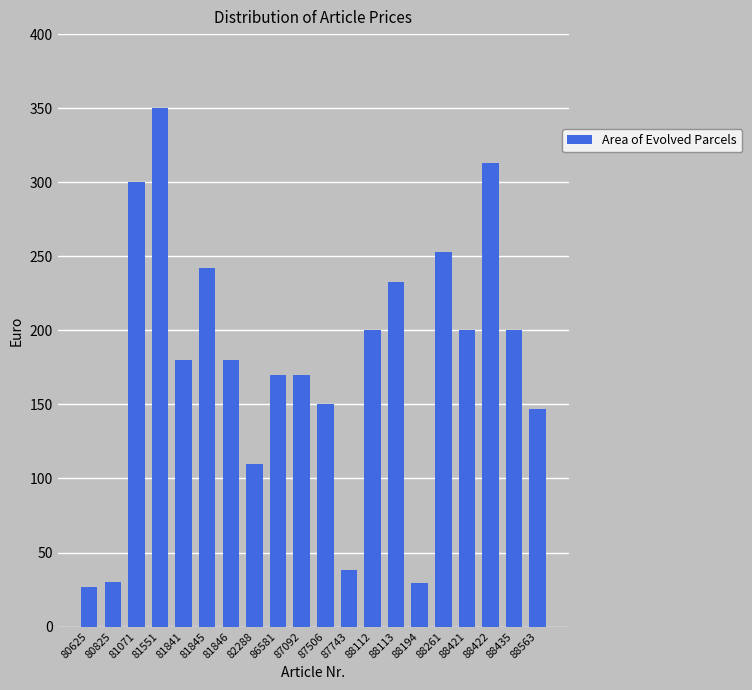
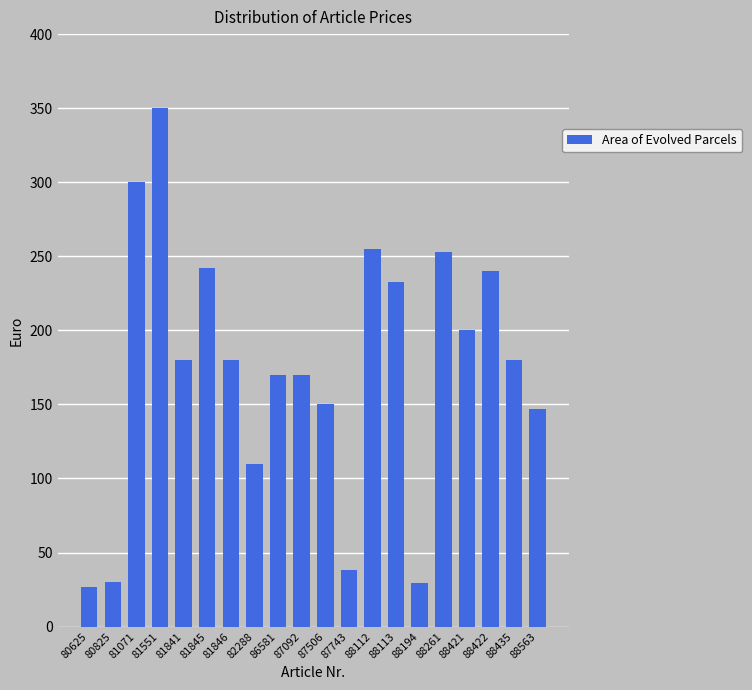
  {
    "80625": 27,
    "80825": 30,
    "81071": 300,
    "81551": 350,
    "81841": 180,
    "81845": 242,
    "81846": 180,
    "82288": 110,
    "86581": 170,
    "87092": 170,
    "87506": 150,
    "87743": 38,
-   "88112": 200,
+   "88112": 255,
    "88113": 233,
    "88194": 29,
    "88261": 253,
    "88421": 200,
-   "88422": 313,
-   "88435": 200,
+   "88422": 240,
+   "88435": 180,
    "88563": 147
  }
